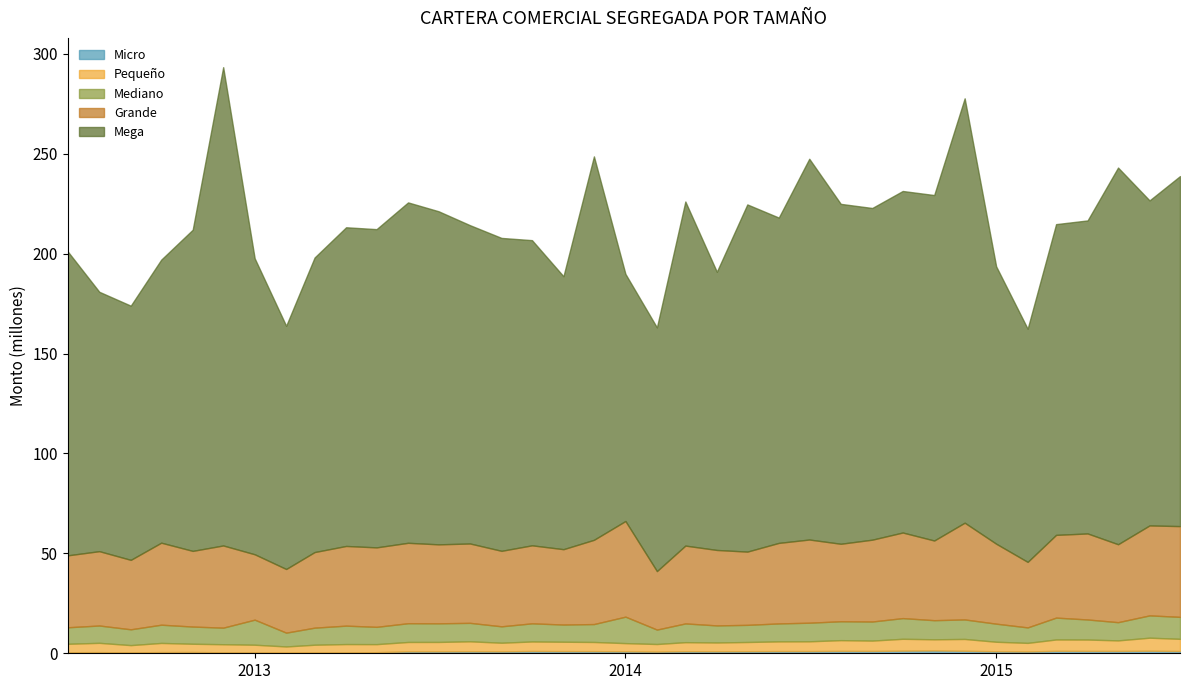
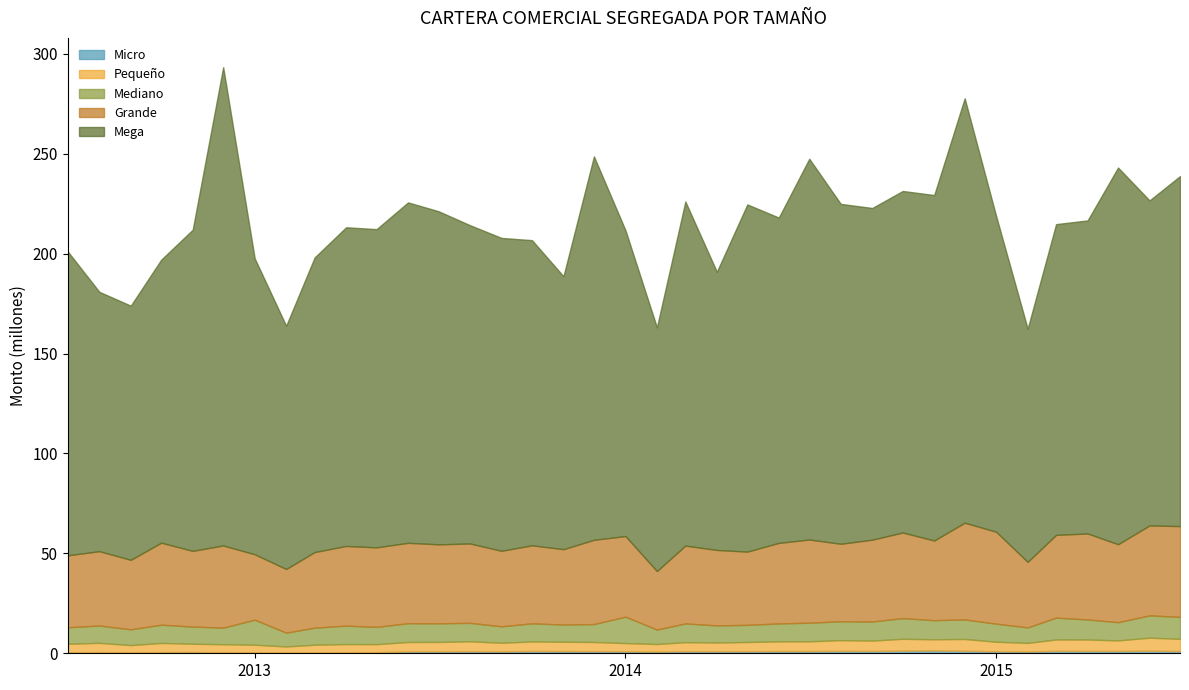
  {
    "Pequeño": {
      "2013": 4,
      "2014": 4,
      "2015": 5
    },
    "Mediano": {
      "2013": 13,
      "2014": 13,
      "2015": 9
    },
    "Grande": {
      "2013": 33,
-     "2014": 48,
-     "2015": 40
+     "2014": 40,
+     "2015": 46
    },
    "Mega": {
      "2013": 148,
-     "2014": 124,
-     "2015": 139
+     "2014": 153,
+     "2015": 158
    }
  }
